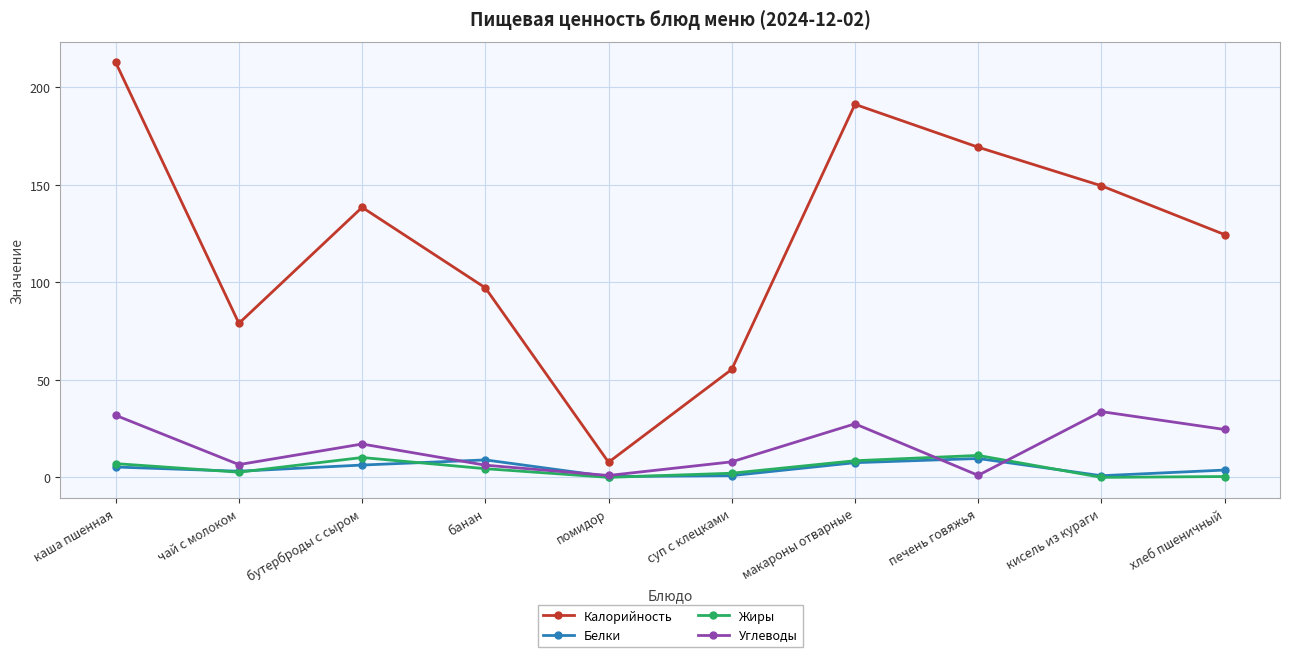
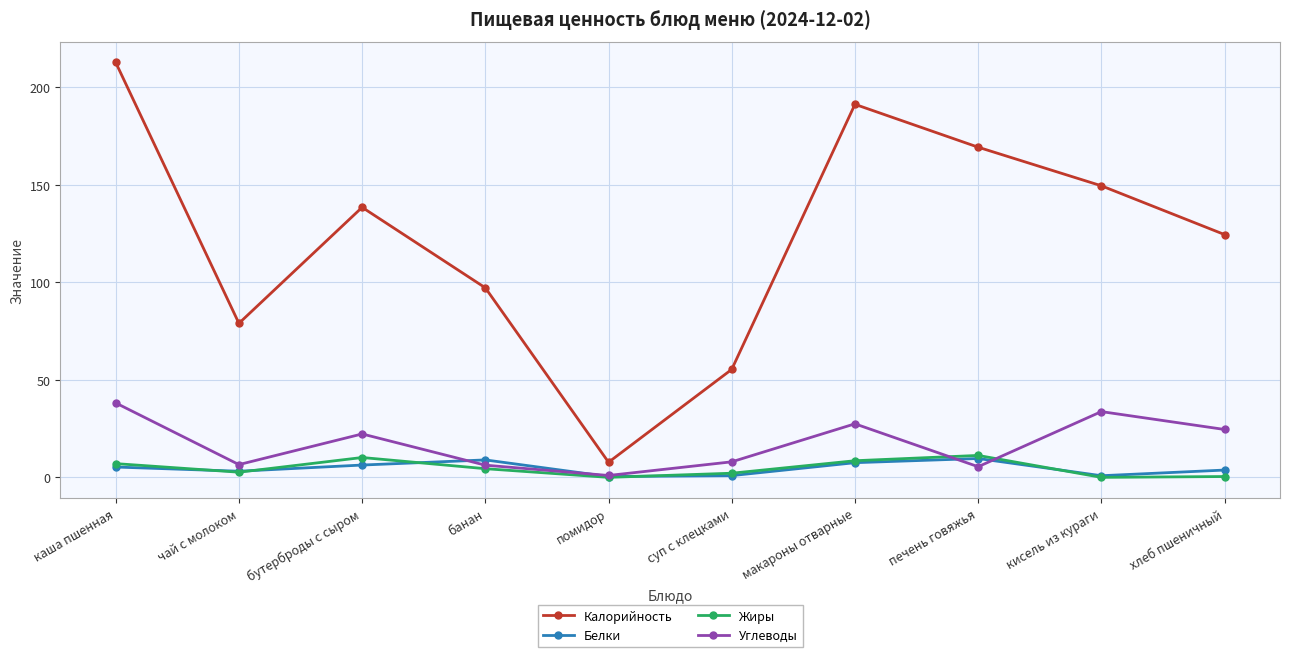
  {
    "Калорийность": {
      "каша пшенная": 213,
      "чай с молоком": 79,
      "бутерброды с сыром": 138,
      "банан": 97,
      "помидор": 8,
      "суп с клецками": 55,
      "макароны отварные": 191,
      "печень говяжья": 169,
      "кисель из кураги": 150,
      "хлеб пшеничный": 125
    },
    "Белки": {
      "каша пшенная": 5,
      "бутерброды с сыром": 6,
      "банан": 9,
      "печень говяжья": 10,
      "хлеб пшеничный": 4
    },
    "Жиры": {
      "каша пшенная": 7,
      "бутерброды с сыром": 10,
      "банан": 5,
      "печень говяжья": 11,
      "хлеб пшеничный": 0
    },
    "Углеводы": {
-     "каша пшенная": 32,
+     "каша пшенная": 38,
      "чай с молоком": 7,
-     "бутерброды с сыром": 17,
+     "бутерброды с сыром": 22,
      "банан": 6,
      "суп с клецками": 8,
      "макароны отварные": 28,
-     "печень говяжья": 1,
+     "печень говяжья": 6,
      "кисель из кураги": 34,
      "хлеб пшеничный": 25
    }
  }
